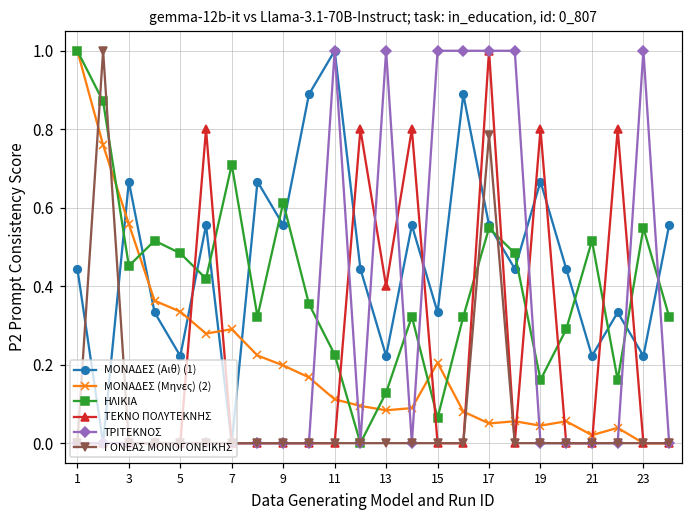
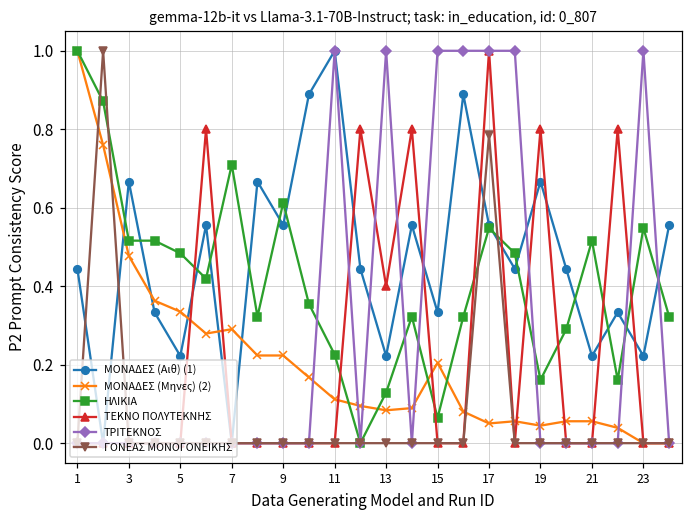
  {
    "ΜΟΝΑΔΕΣ (Αιθ) (1)": {
      "1": 0.44,
      "3": 0.67,
      "9": 0.56,
      "13": 0.22,
      "15": 0.33,
      "17": 0.56,
      "19": 0.67,
      "21": 0.22,
      "23": 0.22
    },
    "ΜΟΝΑΔΕΣ (Μηνες) (2)": {
-     "3": 0.56,
+     "3": 0.48,
      "5": 0.34,
      "7": 0.29,
-     "9": 0.20,
+     "9": 0.22,
      "11": 0.11,
      "13": 0.08,
      "15": 0.21,
      "17": 0.05,
      "19": 0.04,
-     "21": 0.02
+     "21": 0.06
    },
    "ΗΛΙΚΙΑ": {
-     "3": 0.45,
+     "3": 0.52,
      "5": 0.48,
      "7": 0.71,
      "9": 0.61,
      "11": 0.23,
      "13": 0.13,
      "15": 0.06,
      "17": 0.55,
      "19": 0.16,
      "21": 0.52,
      "23": 0.55
    },
    "ΤΕΚΝΟ ΠΟΛΥΤΕΚΝΗΣ": {
      "13": 0.40,
      "19": 0.80
    },
    "ΤΡΙΤΕΚΝΟΣ": {
      "13": 1.00,
      "15": 1.00,
      "23": 1.00
    },
    "ΓΟΝΕΑΣ ΜΟΝΟΓΟΝΕΙΚΗΣ": {
      "13": 0.00,
      "17": 0.79
    }
  }
